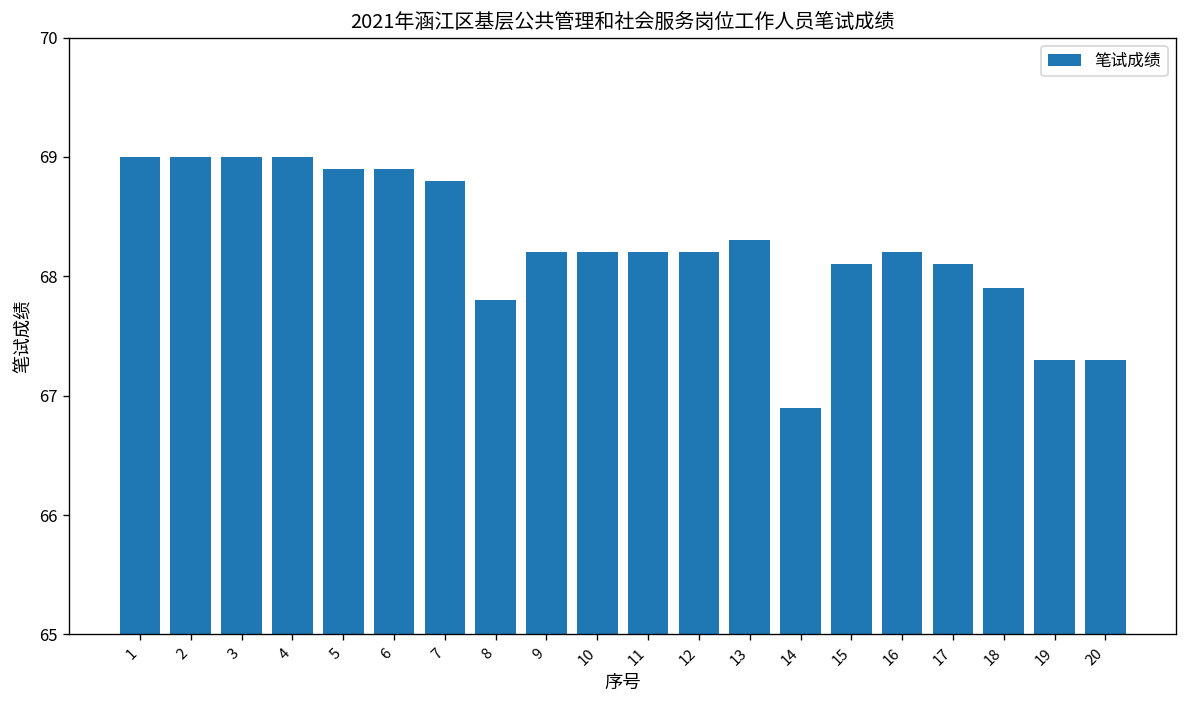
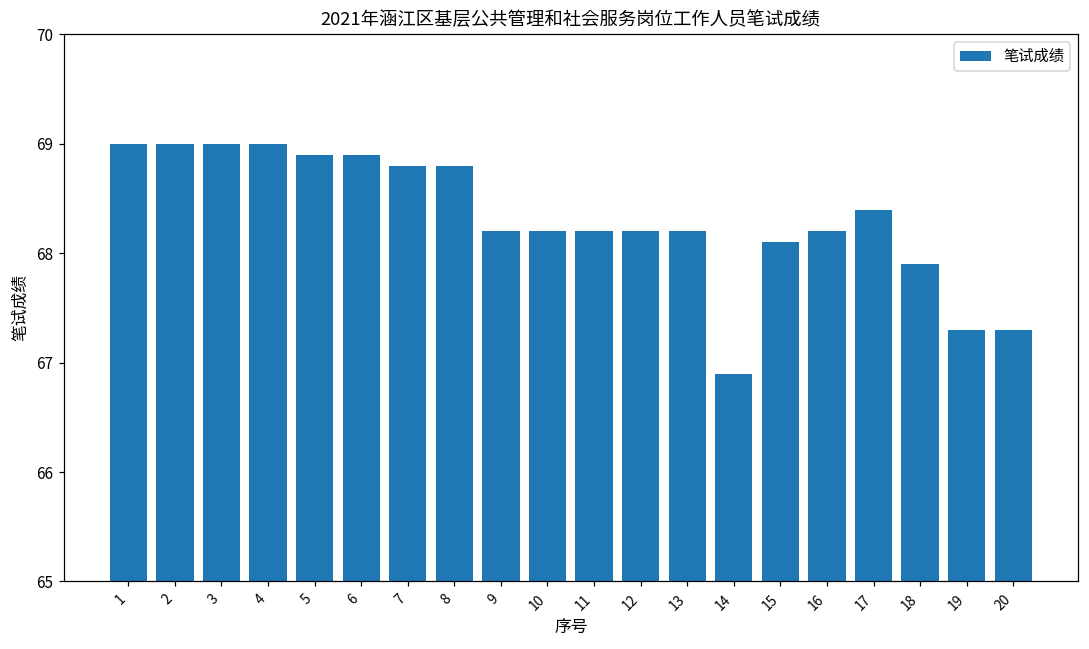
  {
    "1": 69.0,
    "2": 69.0,
    "3": 69.0,
    "4": 69.0,
    "5": 68.9,
    "6": 68.9,
    "7": 68.8,
-   "8": 67.8,
+   "8": 68.8,
    "9": 68.2,
    "10": 68.2,
    "11": 68.2,
    "12": 68.2,
-   "13": 68.3,
+   "13": 68.2,
    "14": 66.9,
    "15": 68.1,
    "16": 68.2,
-   "17": 68.1,
+   "17": 68.4,
    "18": 67.9,
    "19": 67.3,
    "20": 67.3
  }
